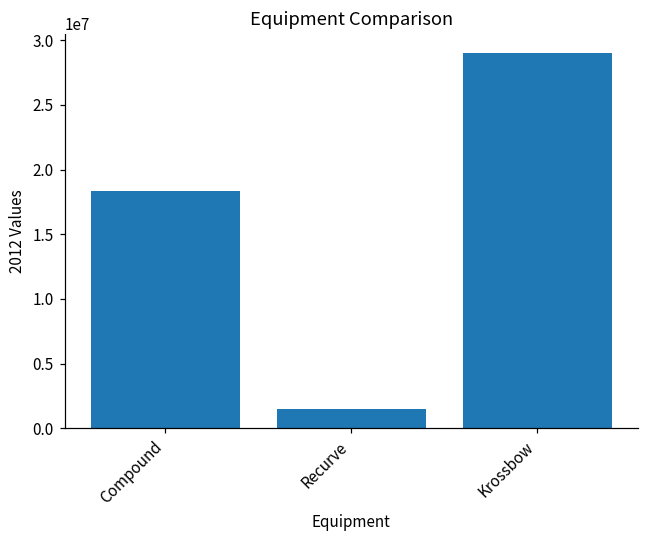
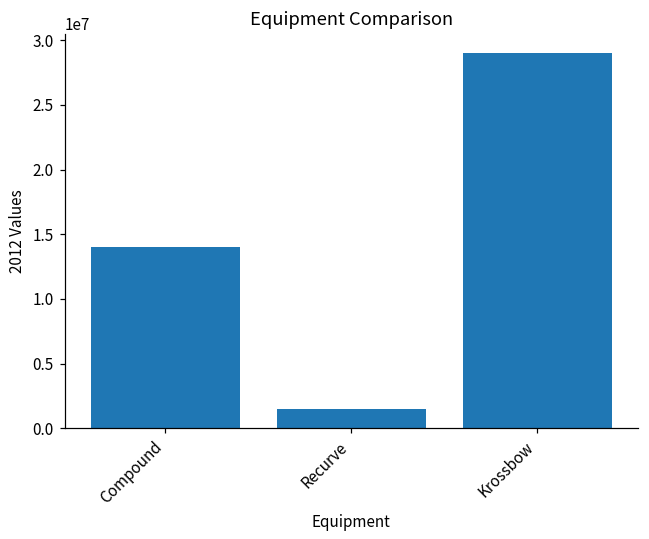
  {
-   "Compound": 18300000,
+   "Compound": 14000000,
    "Recurve": 1500000,
    "Krossbow": 29000000
  }
